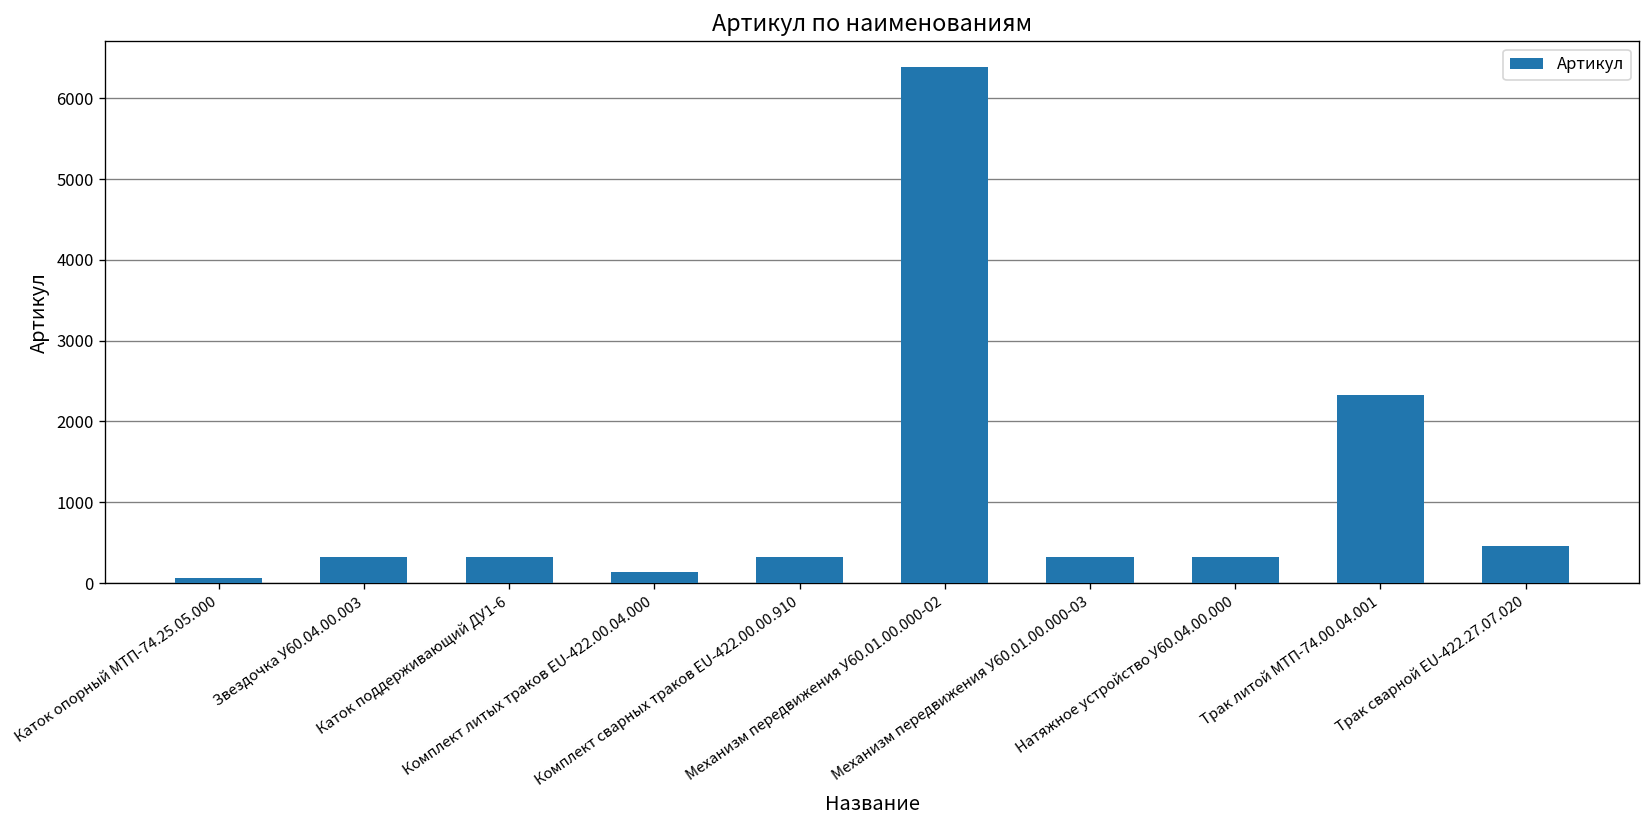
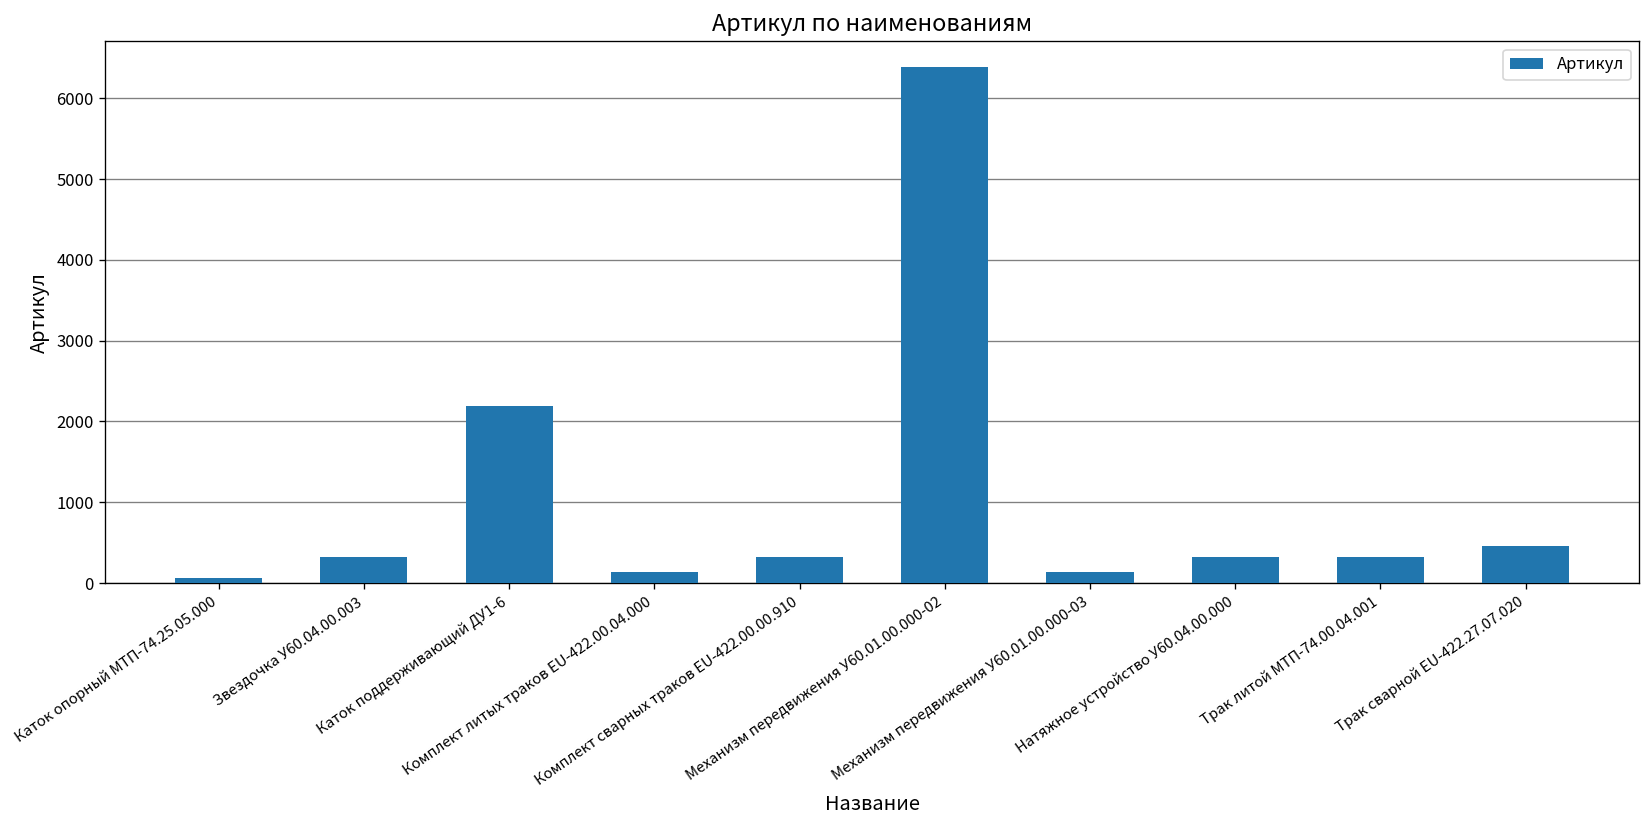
  {
    "Каток опорный МТП-74.25.05.000": 100,
    "Звездочка У60.04.00.003": 300,
-   "Каток поддерживающий ДУ1-6": 300,
+   "Каток поддерживающий ДУ1-6": 2200,
    "Комплект литых траков EU-422.00.04.000": 100,
    "Комплект сварных траков EU-422.00.00.910": 300,
    "Механизм передвижения У60.01.00.000-02": 6400,
-   "Механизм передвижения У60.01.00.000-03": 300,
+   "Механизм передвижения У60.01.00.000-03": 100,
    "Натяжное устройство У60.04.00.000": 300,
-   "Трак литой МТП-74.00.04.001": 2300,
+   "Трак литой МТП-74.00.04.001": 300,
    "Трак сварной EU-422.27.07.020": 500
  }
